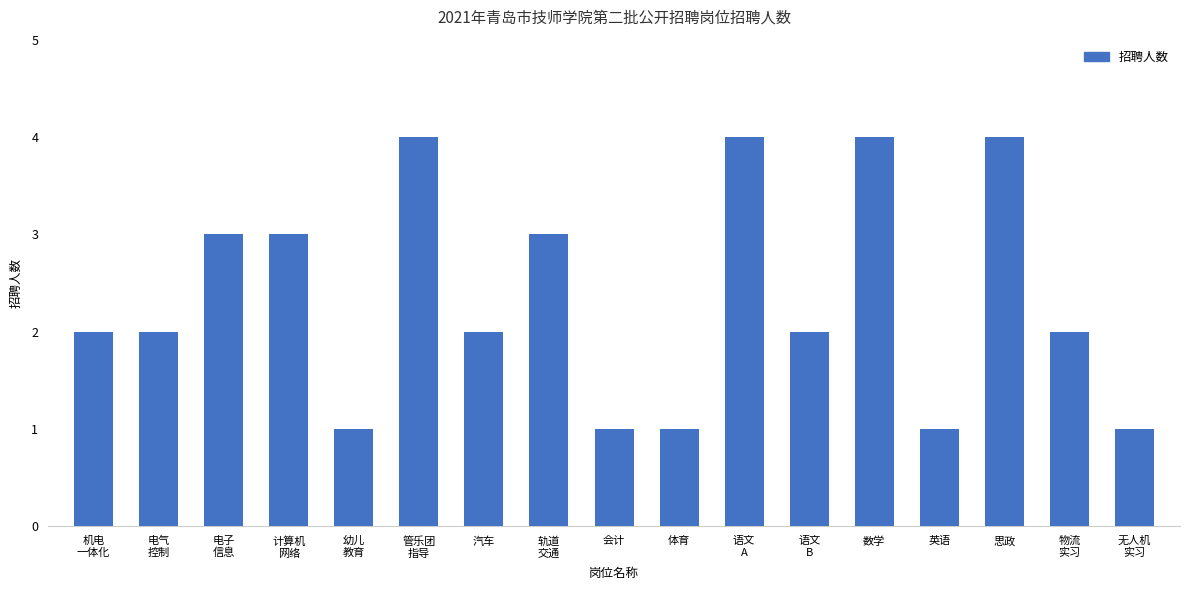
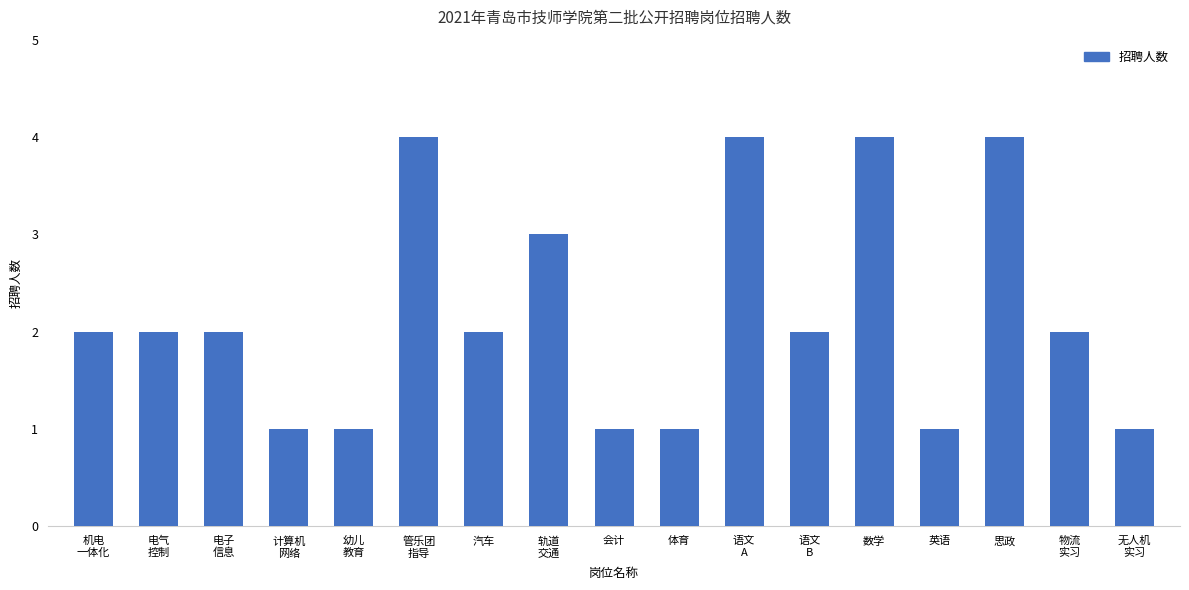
  {
    "机电 一体化": 2,
    "电气 控制": 2,
-   "电子 信息": 3,
-   "计算机 网络": 3,
+   "电子 信息": 2,
+   "计算机 网络": 1,
    "幼儿 教育": 1,
    "管乐团 指导": 4,
    "汽车": 2,
    "轨道 交通": 3,
    "会计": 1,
    "体育": 1,
    "语文 A": 4,
    "语文 B": 2,
    "数学": 4,
    "英语": 1,
    "思政": 4,
    "物流 实习": 2,
    "无人机 实习": 1
  }
